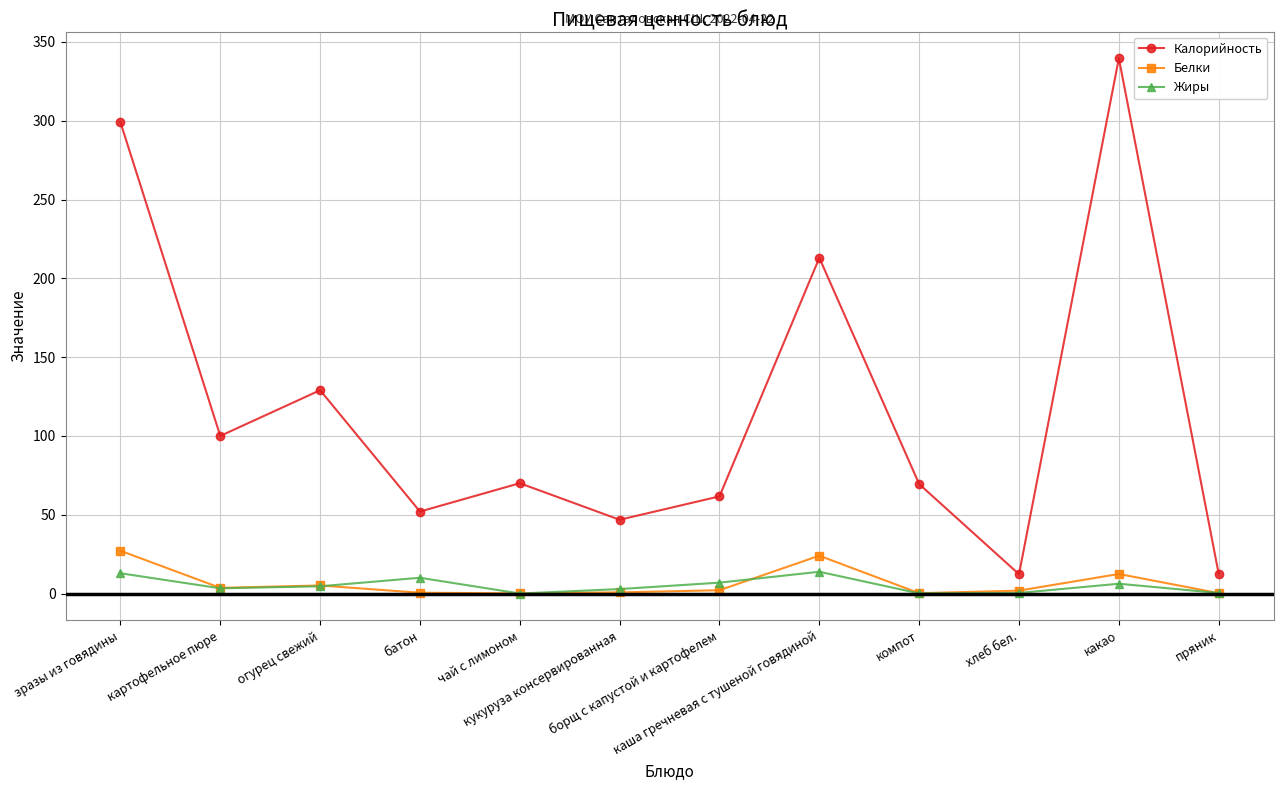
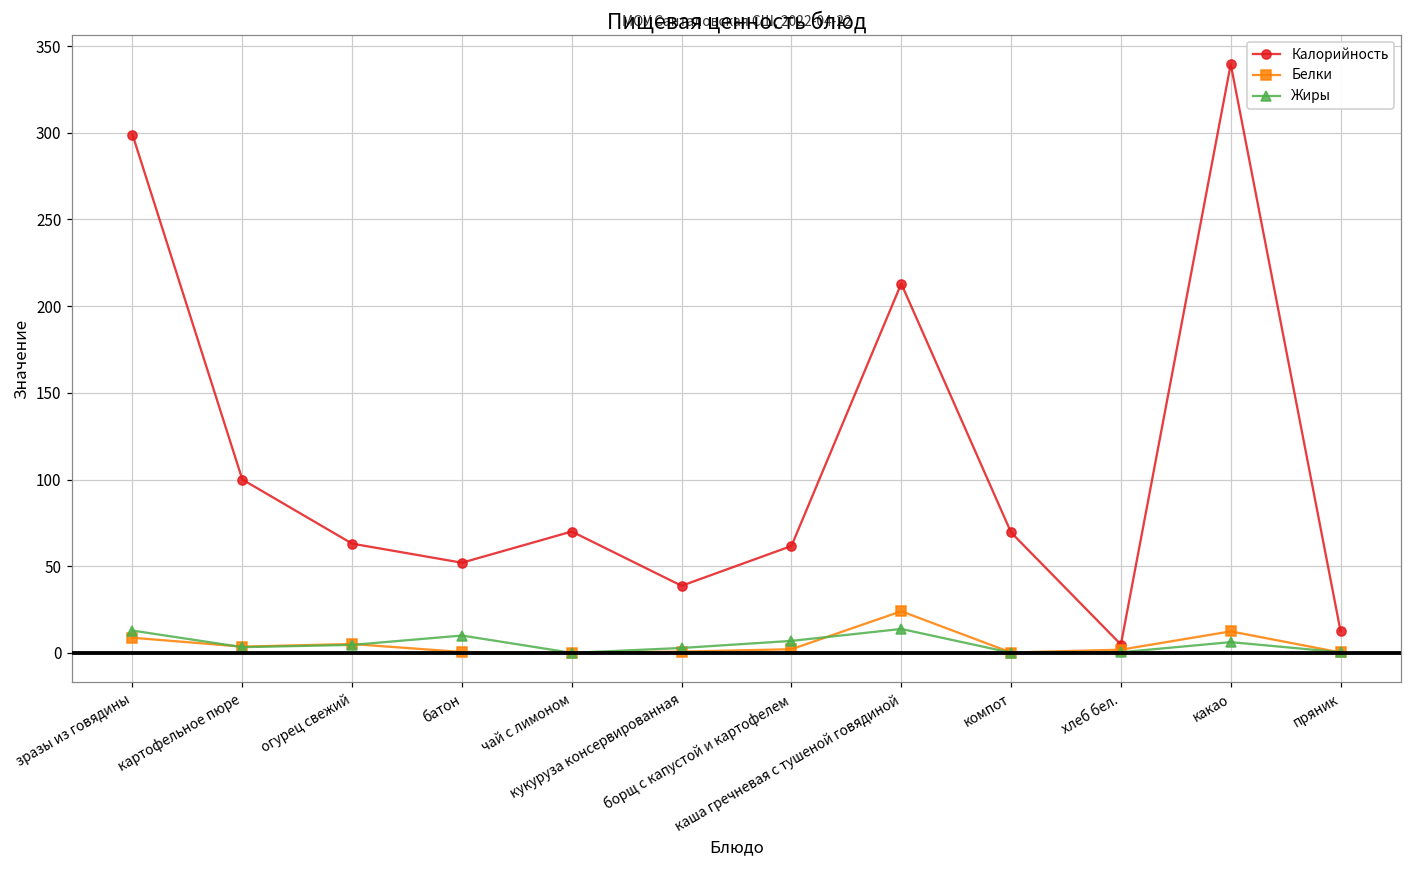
  {
    "Калорийность": {
      "зразы из говядины": 299,
      "картофельное пюре": 100,
-     "огурец свежий": 129,
+     "огурец свежий": 63,
      "батон": 52,
      "чай с лимоном": 70,
-     "кукуруза консервированная": 47,
+     "кукуруза консервированная": 39,
      "борщ с капустой и картофелем": 62,
      "каша гречневая с тушеной говядиной": 213,
      "компот": 69,
-     "хлеб бел.": 12,
+     "хлеб бел.": 5,
      "какао": 340,
      "пряник": 13
    },
    "Белки": {
-     "зразы из говядины": 27,
+     "зразы из говядины": 9,
      "батон": 1,
      "кукуруза консервированная": 1,
      "борщ с капустой и картофелем": 2,
      "каша гречневая с тушеной говядиной": 24,
      "какао": 12
    },
    "Жиры": {
      "зразы из говядины": 13,
      "батон": 10,
      "кукуруза консервированная": 3,
      "борщ с капустой и картофелем": 7,
      "каша гречневая с тушеной говядиной": 14,
      "какао": 6
    }
  }
